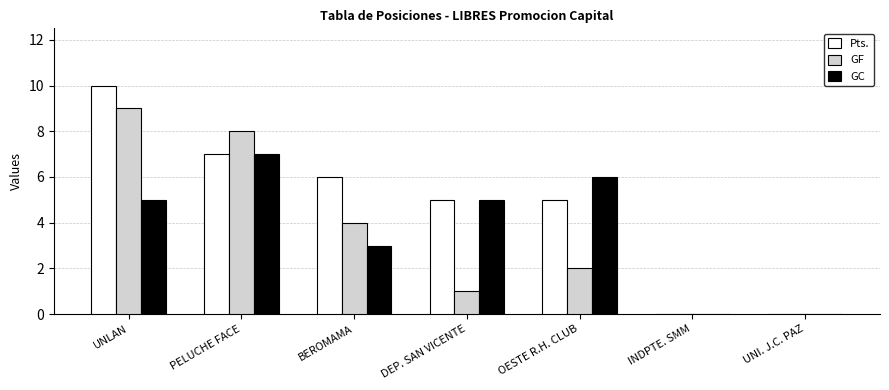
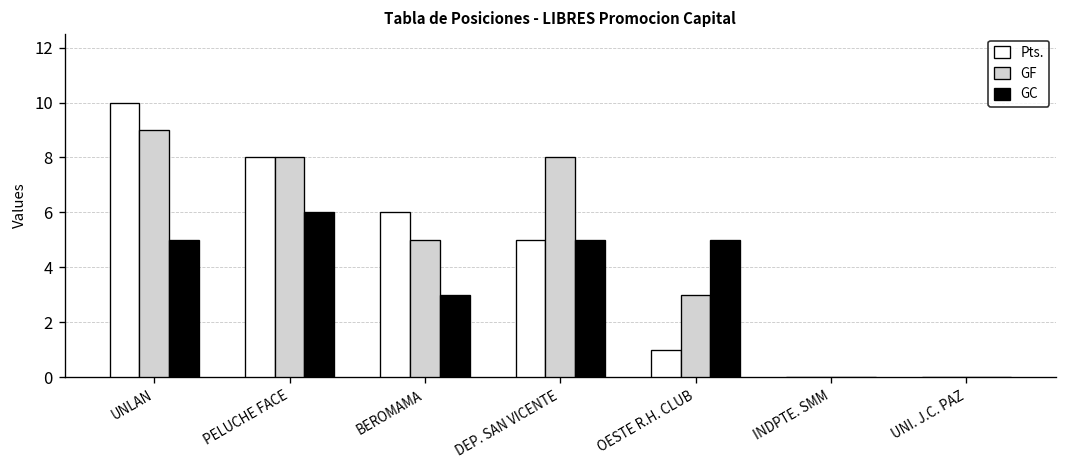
  {
    "Pts.": {
      "UNLAN": 10,
-     "PELUCHE FACE": 7,
+     "PELUCHE FACE": 8,
      "BEROMAMA": 6,
      "DEP. SAN VICENTE": 5,
-     "OESTE R.H. CLUB": 5,
+     "OESTE R.H. CLUB": 1,
      "INDPTE. SMM": 0,
      "UNI. J.C. PAZ": 0
    },
    "GF": {
      "UNLAN": 9,
      "PELUCHE FACE": 8,
-     "BEROMAMA": 4,
-     "DEP. SAN VICENTE": 1,
-     "OESTE R.H. CLUB": 2,
+     "BEROMAMA": 5,
+     "DEP. SAN VICENTE": 8,
+     "OESTE R.H. CLUB": 3,
      "INDPTE. SMM": 0,
      "UNI. J.C. PAZ": 0
    },
    "GC": {
      "UNLAN": 5,
-     "PELUCHE FACE": 7,
+     "PELUCHE FACE": 6,
      "BEROMAMA": 3,
      "DEP. SAN VICENTE": 5,
-     "OESTE R.H. CLUB": 6,
+     "OESTE R.H. CLUB": 5,
      "INDPTE. SMM": 0,
      "UNI. J.C. PAZ": 0
    }
  }
